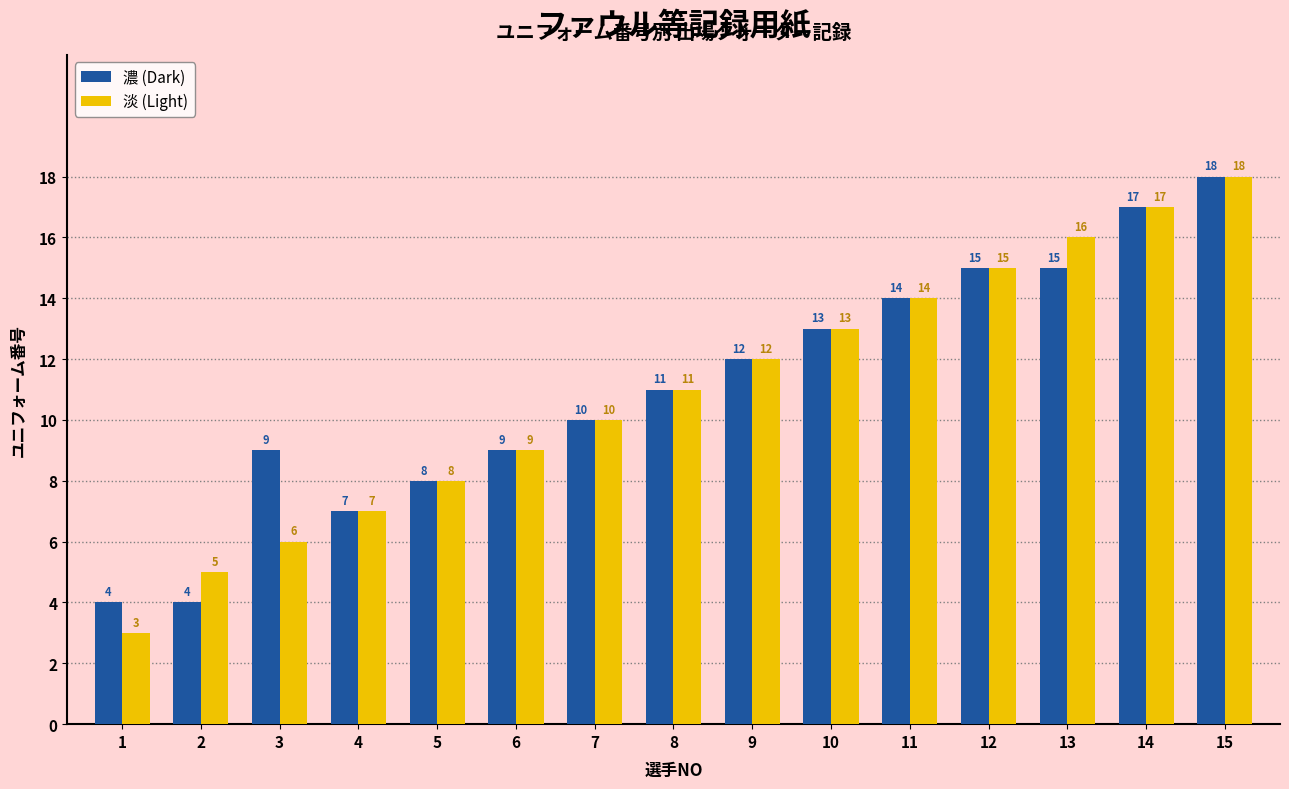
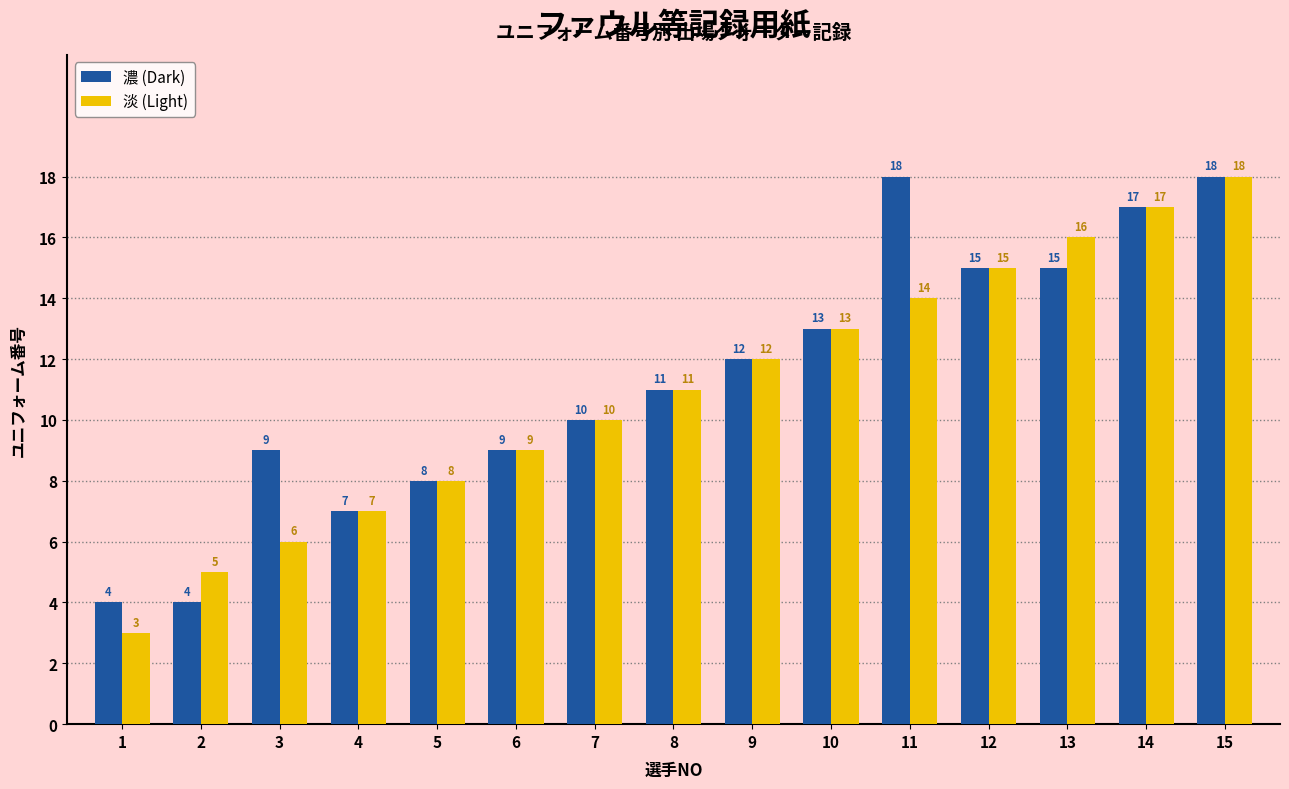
  {
    "濃 (Dark)": {
      "1": 4,
      "2": 4,
      "3": 9,
      "4": 7,
      "5": 8,
      "6": 9,
      "7": 10,
      "8": 11,
      "9": 12,
      "10": 13,
-     "11": 14,
+     "11": 18,
      "12": 15,
      "13": 15,
      "14": 17,
      "15": 18
    },
    "淡 (Light)": {
      "1": 3,
      "2": 5,
      "3": 6,
      "4": 7,
      "5": 8,
      "6": 9,
      "7": 10,
      "8": 11,
      "9": 12,
      "10": 13,
      "11": 14,
      "12": 15,
      "13": 16,
      "14": 17,
      "15": 18
    }
  }
